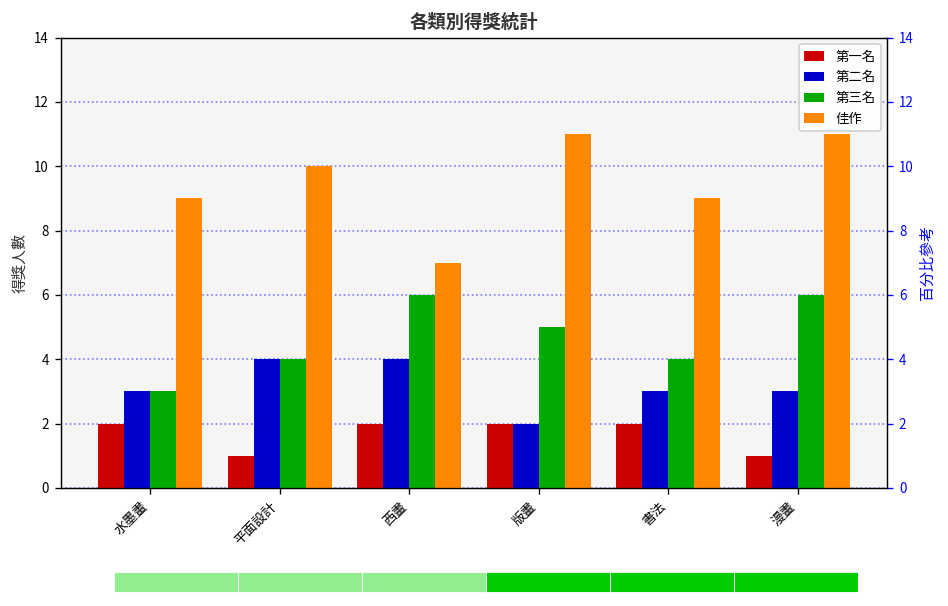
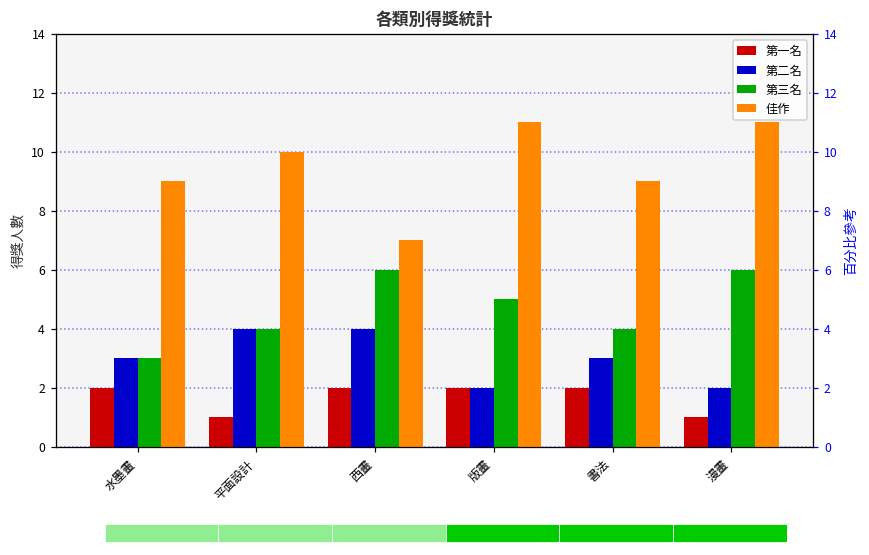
  {
    "各類別得獎統計": {
      "第一名": {
        "水墨畫": 2,
        "平面設計": 1,
        "西畫": 2,
        "版畫": 2,
        "書法": 2,
        "漫畫": 1
      },
      "第二名": {
        "水墨畫": 3,
        "平面設計": 4,
        "西畫": 4,
        "版畫": 2,
        "書法": 3,
-       "漫畫": 3
+       "漫畫": 2
      },
      "第三名": {
        "水墨畫": 3,
        "平面設計": 4,
        "西畫": 6,
        "版畫": 5,
        "書法": 4,
        "漫畫": 6
      },
      "佳作": {
        "水墨畫": 9,
        "平面設計": 10,
        "西畫": 7,
        "版畫": 11,
        "書法": 9,
        "漫畫": 11
      }
    }
  }
